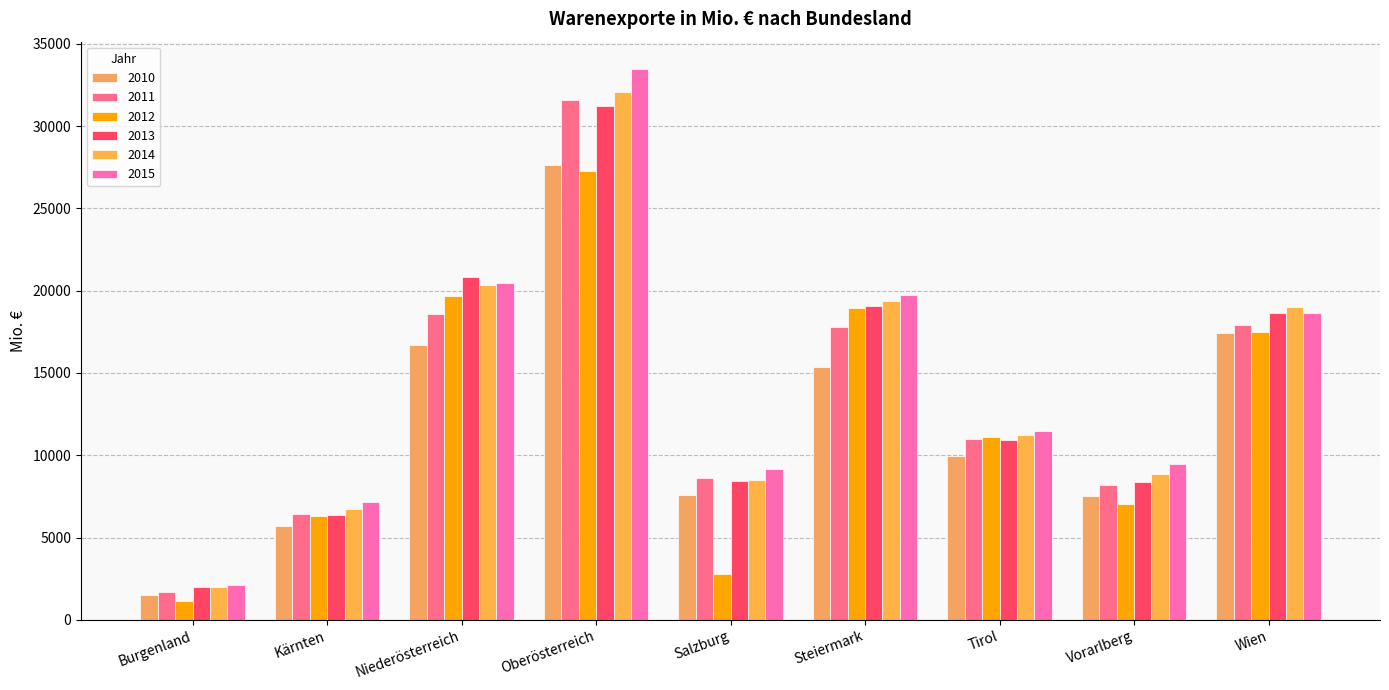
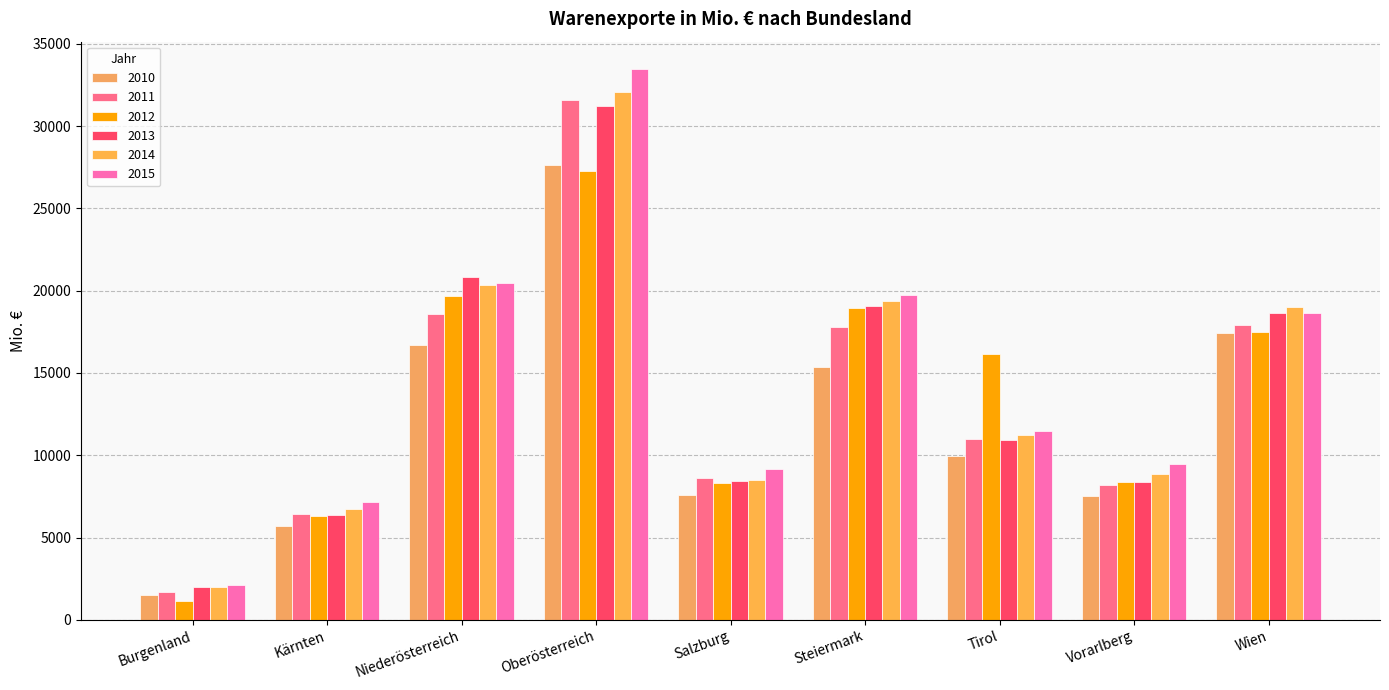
  {
    "2012": {
      "Burgenland": 1100,
      "Kärnten": 6300,
      "Niederösterreich": 19700,
      "Oberösterreich": 27300,
-     "Salzburg": 2800,
+     "Salzburg": 8300,
      "Steiermark": 18900,
-     "Tirol": 11100,
-     "Vorarlberg": 7100,
+     "Tirol": 16100,
+     "Vorarlberg": 8300,
      "Wien": 17500
    }
  }
